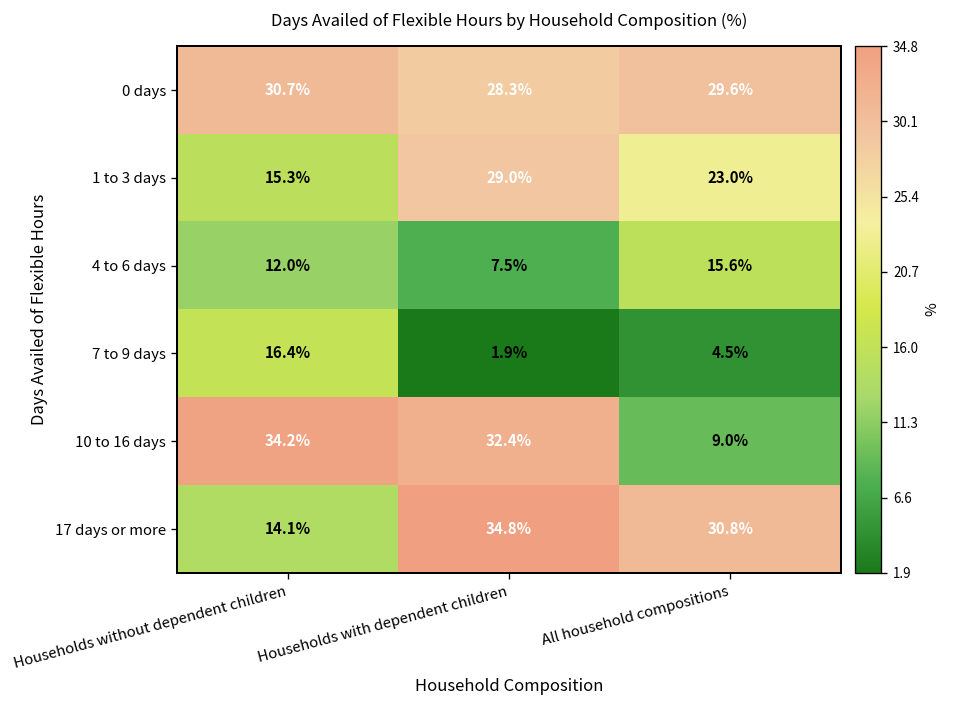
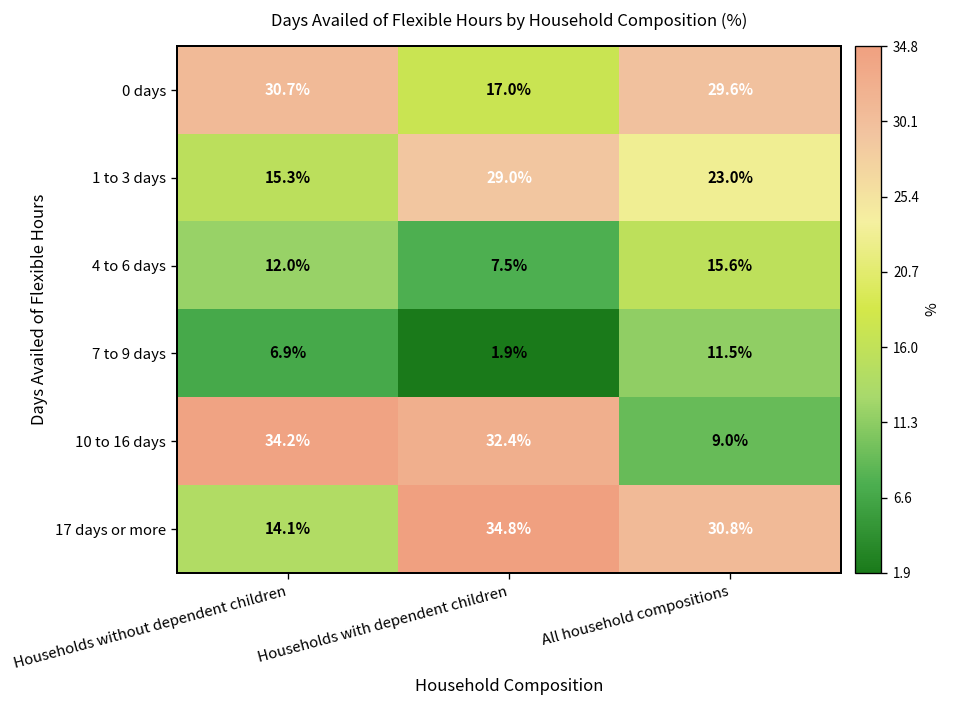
  {
    "0 days": {
      "Households without dependent children": "30.7%",
-     "Households with dependent children": "28.3%",
+     "Households with dependent children": "17.0%",
      "All household compositions": "29.6%"
    },
    "1 to 3 days": {
      "Households without dependent children": "15.3%",
      "Households with dependent children": "29.0%",
      "All household compositions": "23.0%"
    },
    "4 to 6 days": {
      "Households without dependent children": "12.0%",
      "Households with dependent children": "7.5%",
      "All household compositions": "15.6%"
    },
    "7 to 9 days": {
-     "Households without dependent children": "16.4%",
+     "Households without dependent children": "6.9%",
      "Households with dependent children": "1.9%",
-     "All household compositions": "4.5%"
+     "All household compositions": "11.5%"
    },
    "10 to 16 days": {
      "Households without dependent children": "34.2%",
      "Households with dependent children": "32.4%",
      "All household compositions": "9.0%"
    },
    "17 days or more": {
      "Households without dependent children": "14.1%",
      "Households with dependent children": "34.8%",
      "All household compositions": "30.8%"
    }
  }
